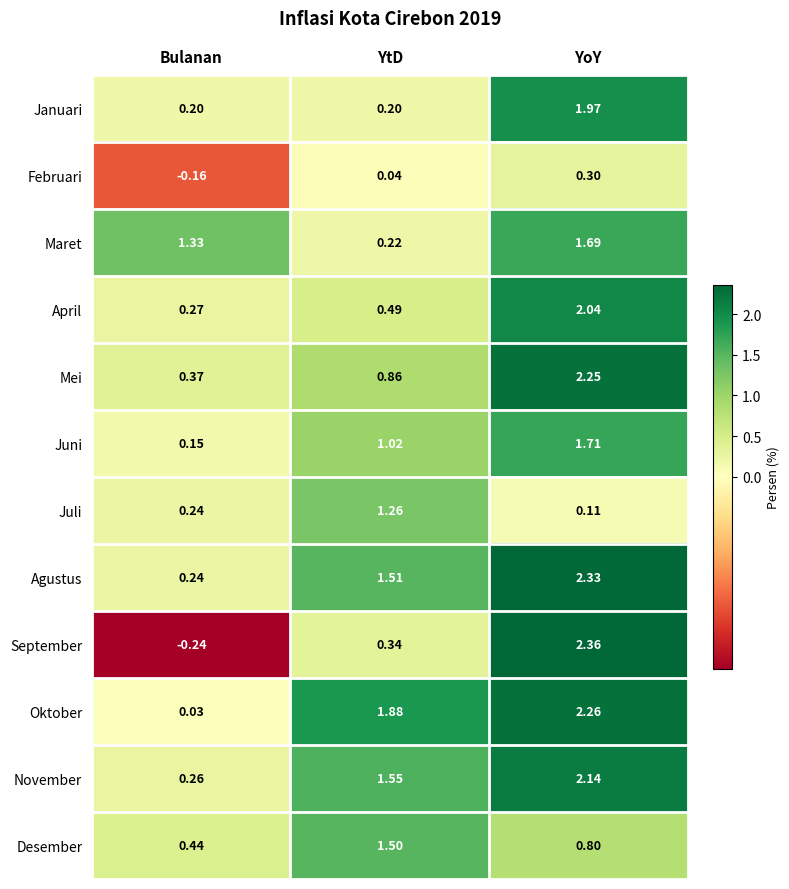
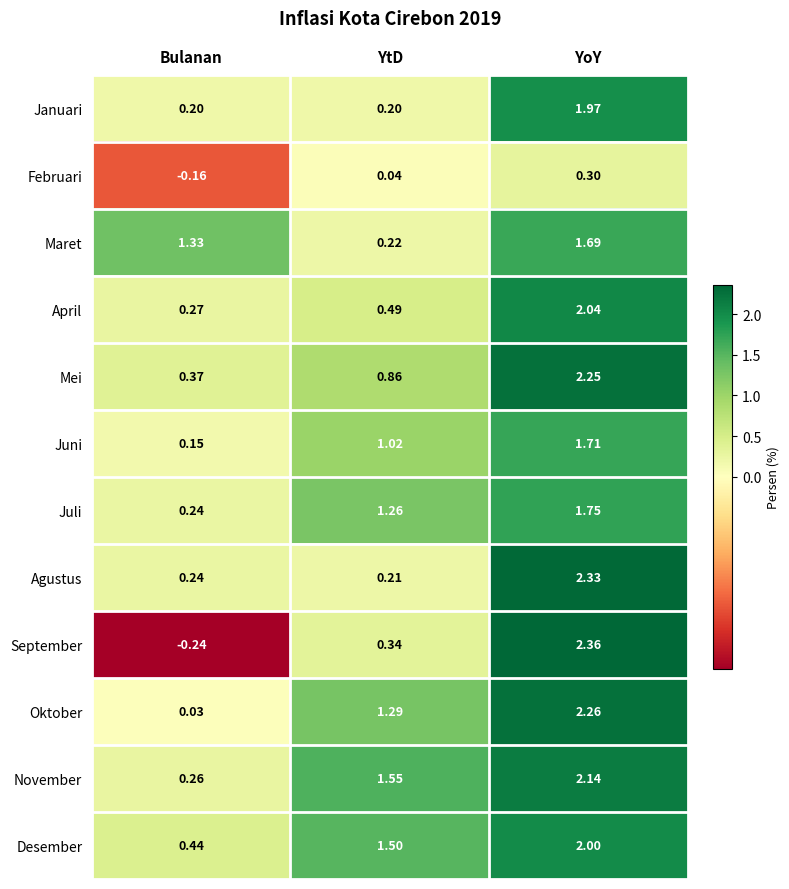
  {
    "Januari": {
      "Bulanan": 0.20,
      "YtD": 0.20,
      "YoY": 1.97
    },
    "Februari": {
      "Bulanan": -0.16,
      "YtD": 0.04,
      "YoY": 0.30
    },
    "Maret": {
      "Bulanan": 1.33,
      "YtD": 0.22,
      "YoY": 1.69
    },
    "April": {
      "Bulanan": 0.27,
      "YtD": 0.49,
      "YoY": 2.04
    },
    "Mei": {
      "Bulanan": 0.37,
      "YtD": 0.86,
      "YoY": 2.25
    },
    "Juni": {
      "Bulanan": 0.15,
      "YtD": 1.02,
      "YoY": 1.71
    },
    "Juli": {
      "Bulanan": 0.24,
      "YtD": 1.26,
-     "YoY": 0.11
+     "YoY": 1.75
    },
    "Agustus": {
      "Bulanan": 0.24,
-     "YtD": 1.51,
+     "YtD": 0.21,
      "YoY": 2.33
    },
    "September": {
      "Bulanan": -0.24,
      "YtD": 0.34,
      "YoY": 2.36
    },
    "Oktober": {
      "Bulanan": 0.03,
-     "YtD": 1.88,
+     "YtD": 1.29,
      "YoY": 2.26
    },
    "November": {
      "Bulanan": 0.26,
      "YtD": 1.55,
      "YoY": 2.14
    },
    "Desember": {
      "Bulanan": 0.44,
      "YtD": 1.50,
-     "YoY": 0.80
+     "YoY": 2.00
    }
  }
